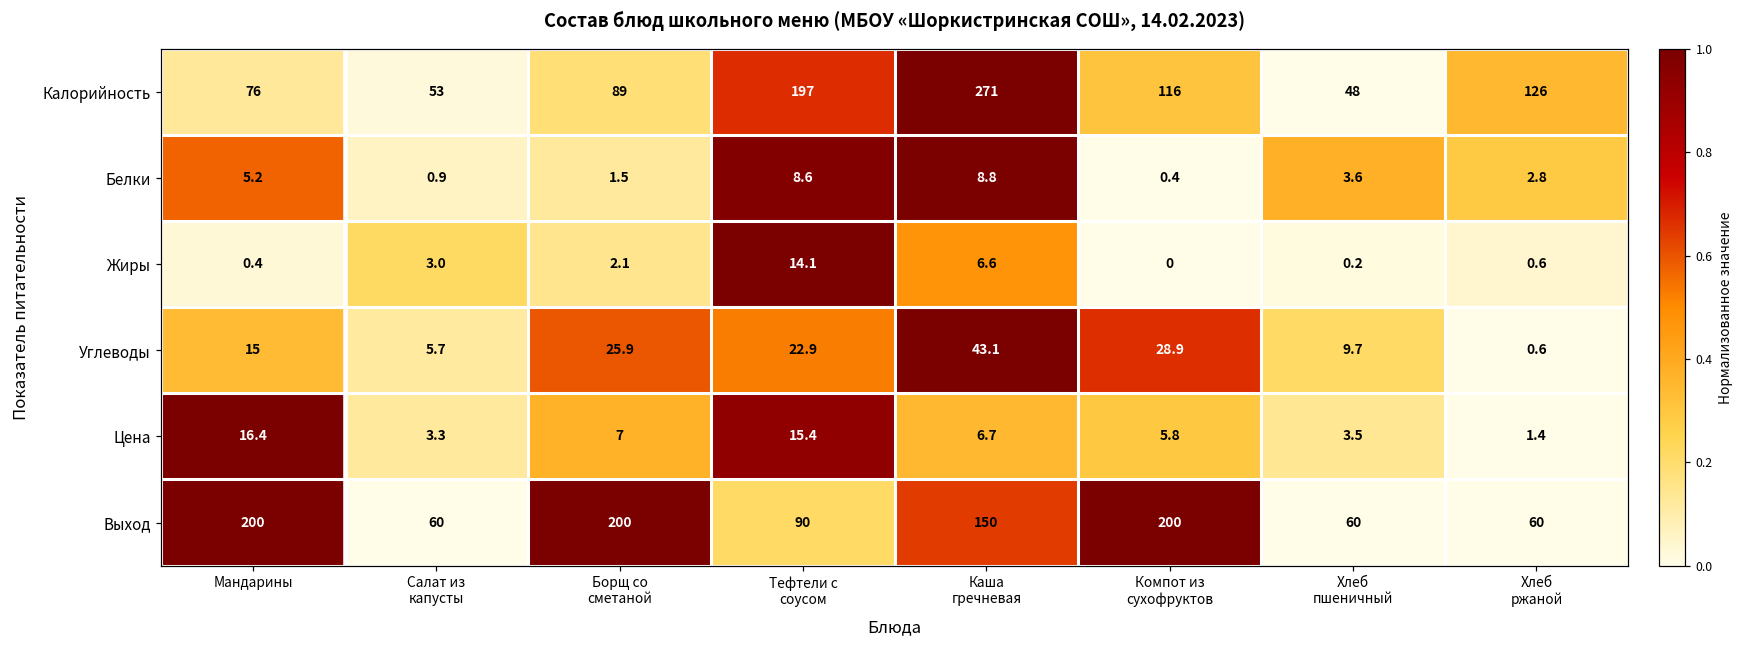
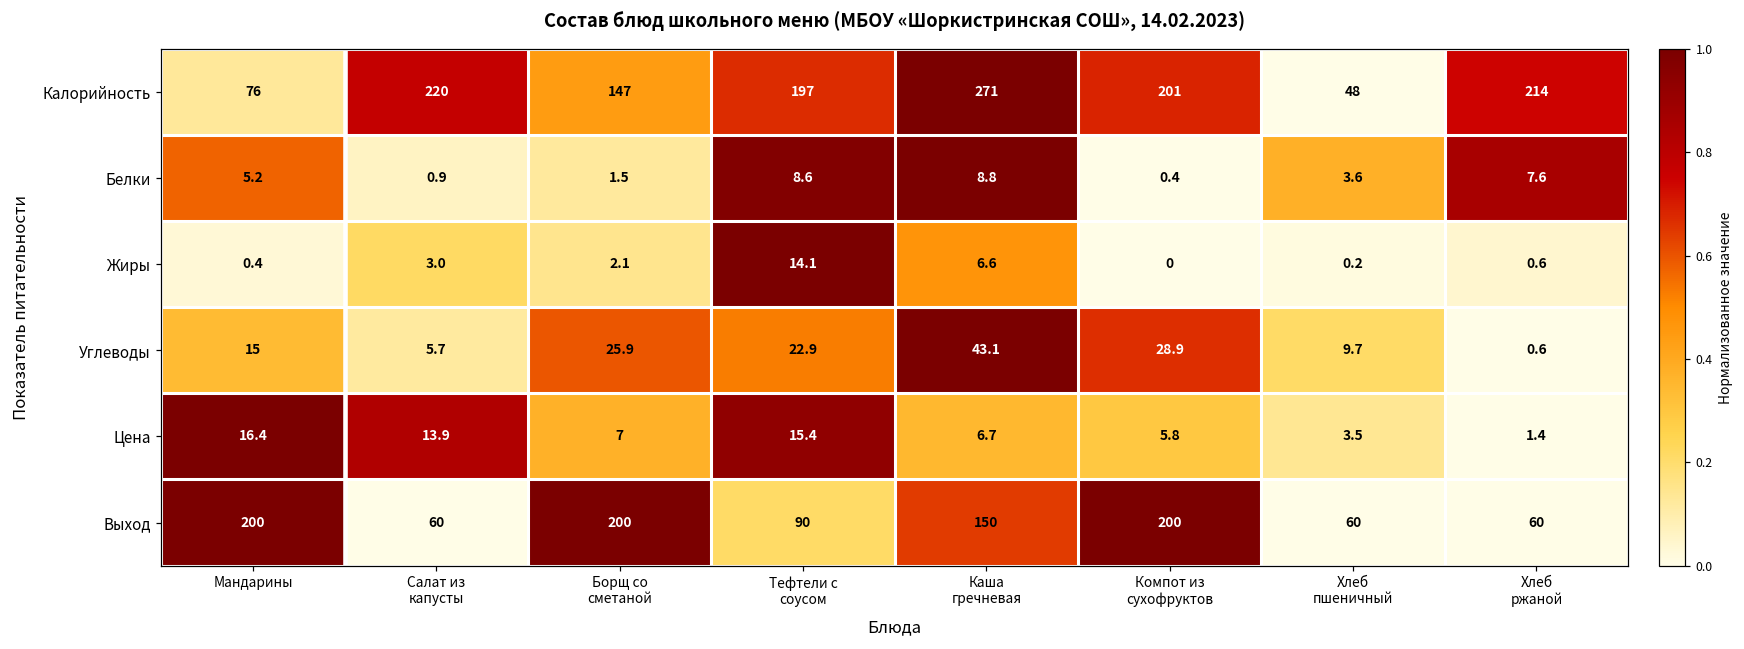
  {
    "Калорийность": {
      "Мандарины": 76,
-     "Салат из капусты": 53,
-     "Борщ со сметаной": 89,
+     "Салат из капусты": 220,
+     "Борщ со сметаной": 147,
      "Тефтели с соусом": 197,
      "Каша гречневая": 271,
-     "Компот из сухофруктов": 116,
+     "Компот из сухофруктов": 201,
      "Хлеб пшеничный": 48,
-     "Хлеб ржаной": 126
+     "Хлеб ржаной": 214
    },
    "Белки": {
      "Мандарины": 5.2,
      "Салат из капусты": 0.9,
      "Борщ со сметаной": 1.5,
      "Тефтели с соусом": 8.6,
      "Каша гречневая": 8.8,
      "Компот из сухофруктов": 0.4,
      "Хлеб пшеничный": 3.6,
-     "Хлеб ржаной": 2.8
+     "Хлеб ржаной": 7.6
    },
    "Жиры": {
      "Мандарины": 0.4,
      "Салат из капусты": 3.0,
      "Борщ со сметаной": 2.1,
      "Тефтели с соусом": 14.1,
      "Каша гречневая": 6.6,
      "Компот из сухофруктов": 0,
      "Хлеб пшеничный": 0.2,
      "Хлеб ржаной": 0.6
    },
    "Углеводы": {
      "Мандарины": 15,
      "Салат из капусты": 5.7,
      "Борщ со сметаной": 25.9,
      "Тефтели с соусом": 22.9,
      "Каша гречневая": 43.1,
      "Компот из сухофруктов": 28.9,
      "Хлеб пшеничный": 9.7,
      "Хлеб ржаной": 0.6
    },
    "Цена": {
      "Мандарины": 16.4,
-     "Салат из капусты": 3.3,
+     "Салат из капусты": 13.9,
      "Борщ со сметаной": 7,
      "Тефтели с соусом": 15.4,
      "Каша гречневая": 6.7,
      "Компот из сухофруктов": 5.8,
      "Хлеб пшеничный": 3.5,
      "Хлеб ржаной": 1.4
    },
    "Выход": {
      "Мандарины": 200,
      "Салат из капусты": 60,
      "Борщ со сметаной": 200,
      "Тефтели с соусом": 90,
      "Каша гречневая": 150,
      "Компот из сухофруктов": 200,
      "Хлеб пшеничный": 60,
      "Хлеб ржаной": 60
    }
  }
